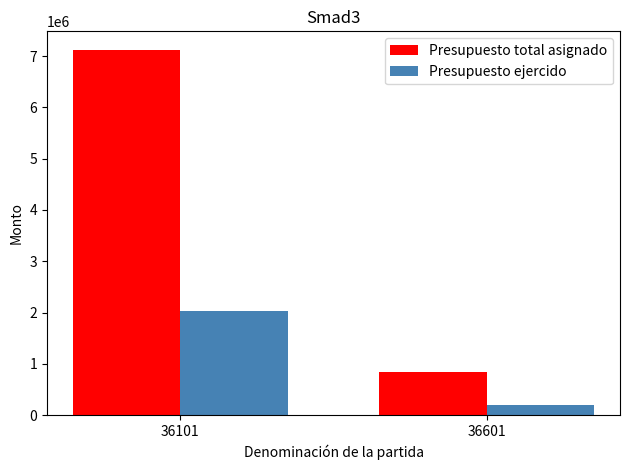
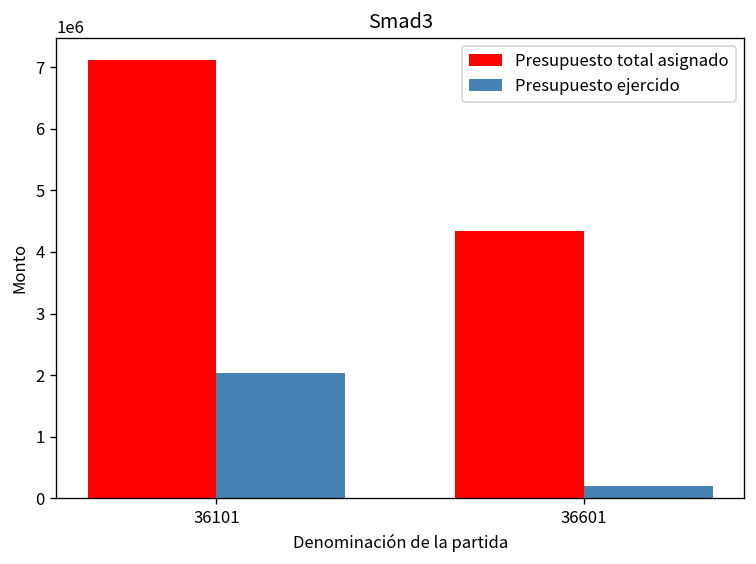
  {
    "Presupuesto total asignado": {
      "36101": 7100000,
-     "36601": 800000
+     "36601": 4300000
    },
    "Presupuesto ejercido": {
      "36101": 2000000,
      "36601": 200000
    }
  }
